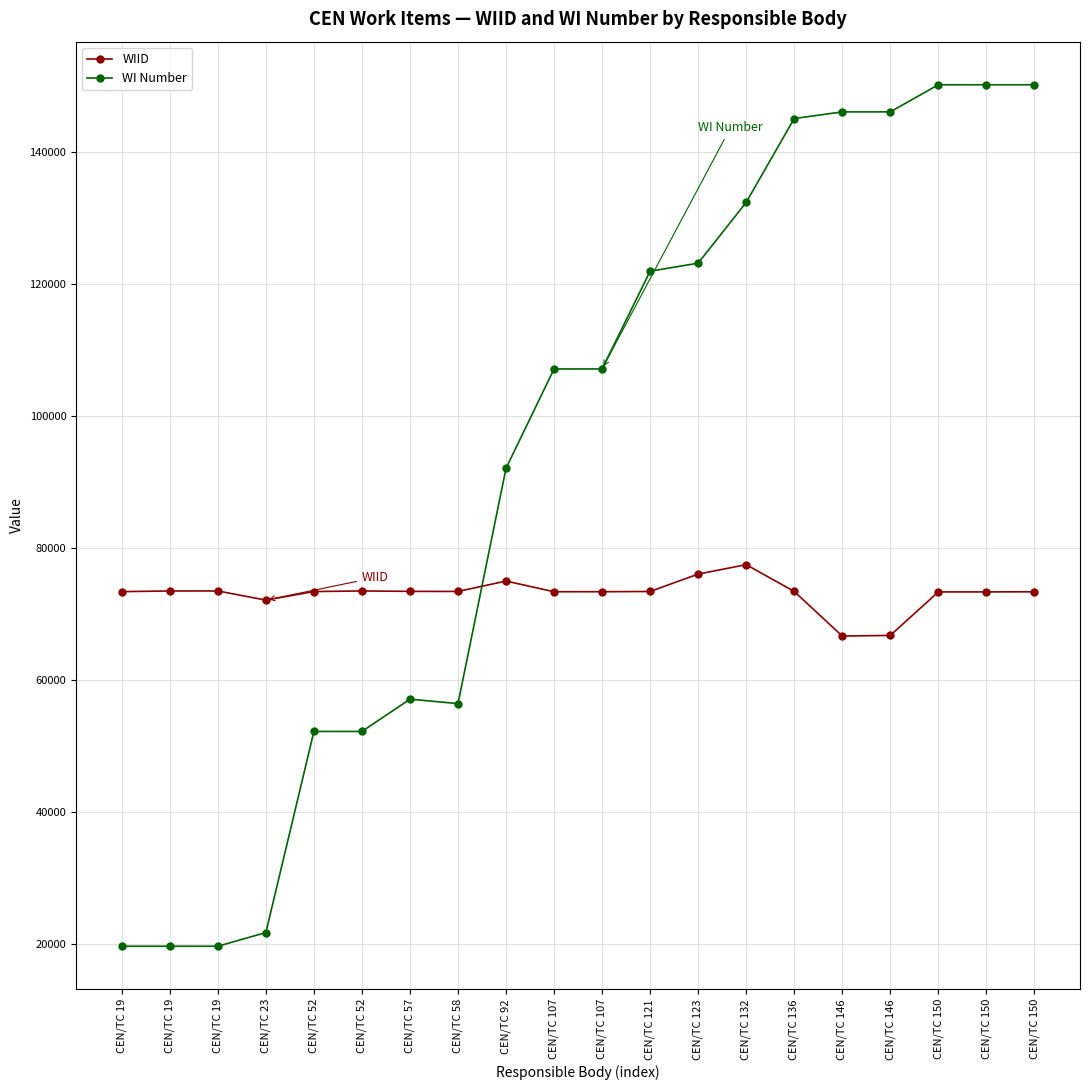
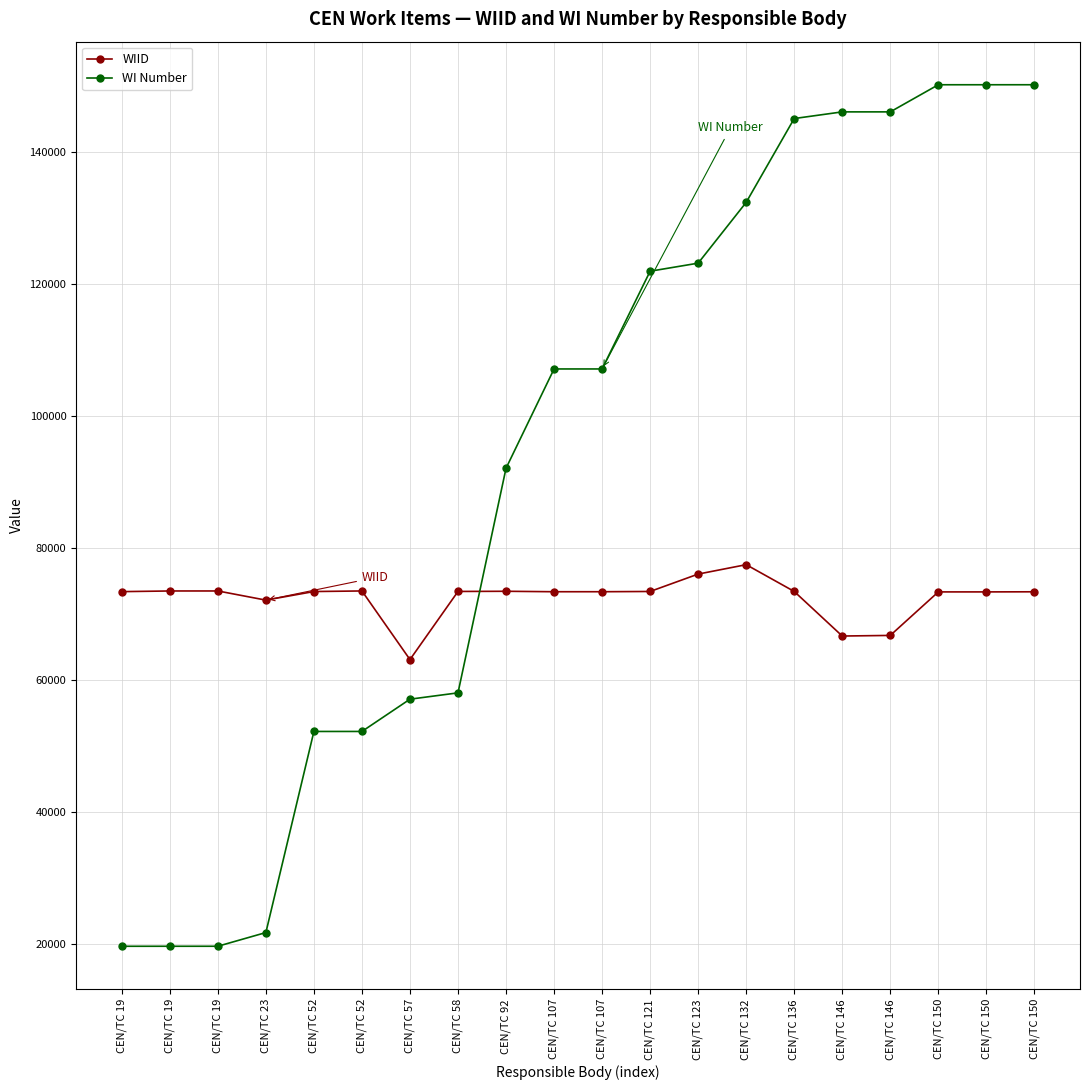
  {
    "WIID": {
      "CEN/TC 23": 72000,
-     "CEN/TC 57": 73000,
+     "CEN/TC 57": 63000,
      "CEN/TC 58": 73000,
-     "CEN/TC 92": 75000,
+     "CEN/TC 92": 73000,
      "CEN/TC 121": 73000,
      "CEN/TC 123": 76000,
      "CEN/TC 132": 77000,
      "CEN/TC 136": 73000
    },
    "WI Number": {
      "CEN/TC 23": 22000,
      "CEN/TC 57": 57000,
-     "CEN/TC 58": 56000,
+     "CEN/TC 58": 58000,
      "CEN/TC 92": 92000,
      "CEN/TC 121": 122000,
      "CEN/TC 123": 123000,
      "CEN/TC 132": 132000,
      "CEN/TC 136": 145000
    }
  }
